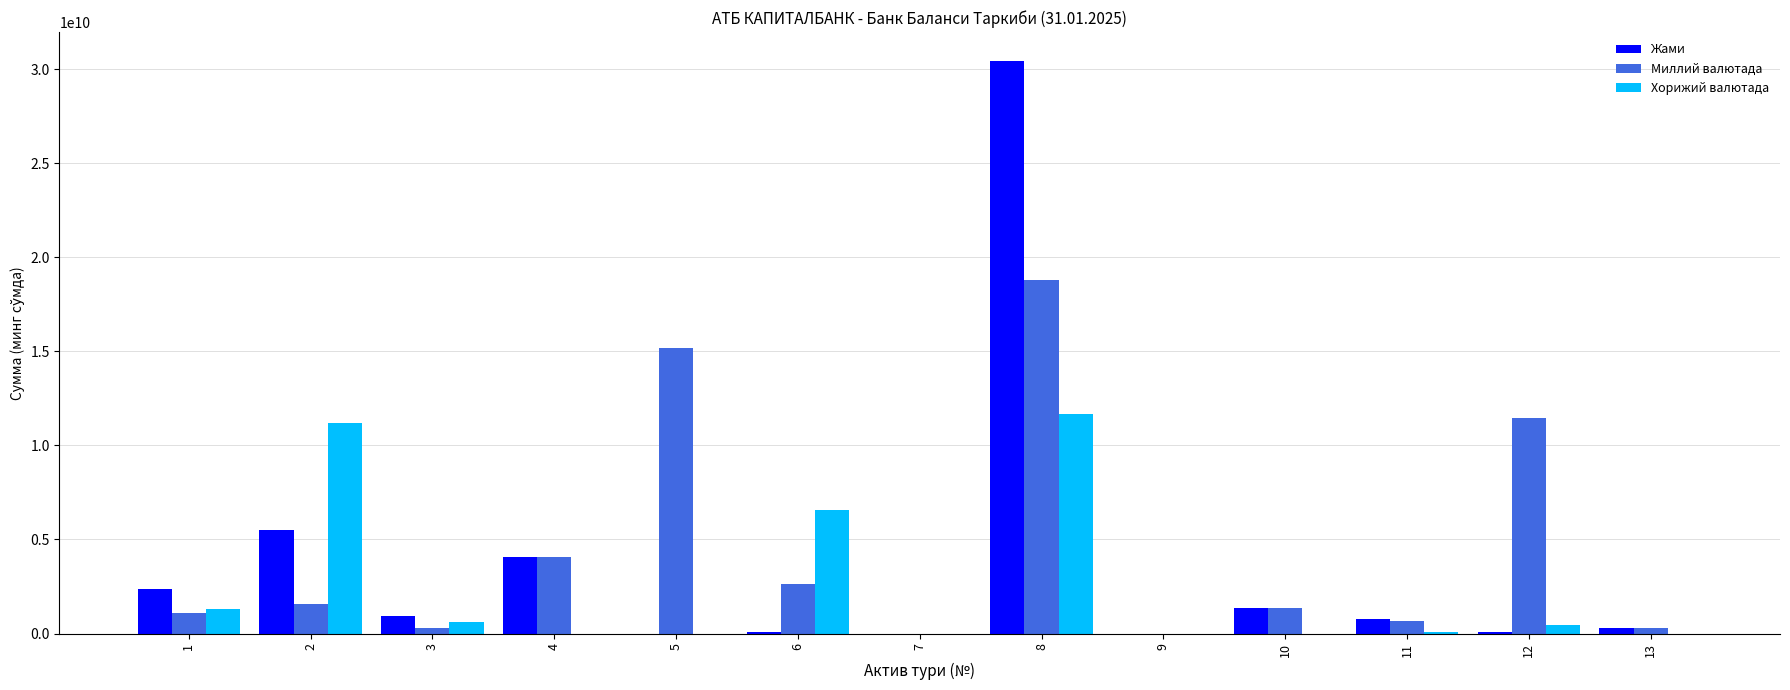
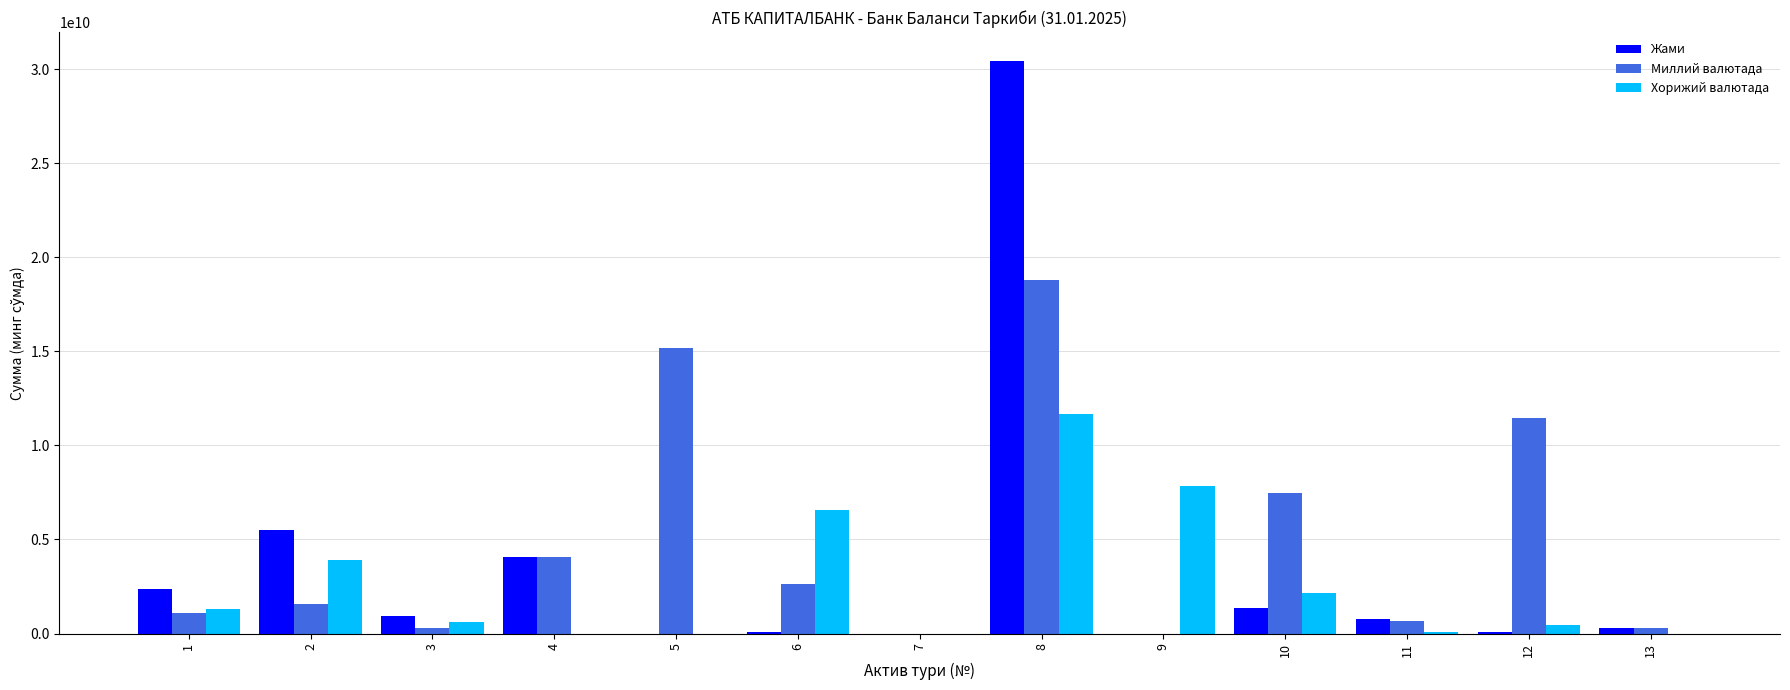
  {
    "Жами": {
      "1": 2400000000,
      "2": 5500000000,
      "3": 900000000,
      "4": 4100000000,
      "5": 0,
      "7": 0,
      "8": 30400000000,
      "9": 0,
      "10": 1400000000,
      "11": 800000000,
      "13": 300000000
    },
    "Миллий валютада": {
      "1": 1100000000,
      "2": 1600000000,
      "3": 300000000,
      "4": 4100000000,
      "5": 15200000000,
      "6": 2600000000,
      "7": 0,
      "8": 18800000000,
      "9": 0,
-     "10": 1400000000,
+     "10": 7500000000,
      "11": 700000000,
      "12": 11400000000,
      "13": 300000000
    },
    "Хорижий валютада": {
      "1": 1300000000,
-     "2": 11200000000,
+     "2": 3900000000,
      "3": 600000000,
      "4": 0,
      "5": 0,
      "6": 6600000000,
      "7": 0,
      "8": 11700000000,
-     "9": 0,
-     "10": 0,
+     "9": 7800000000,
+     "10": 2100000000,
      "12": 500000000,
      "13": 0
    }
  }
